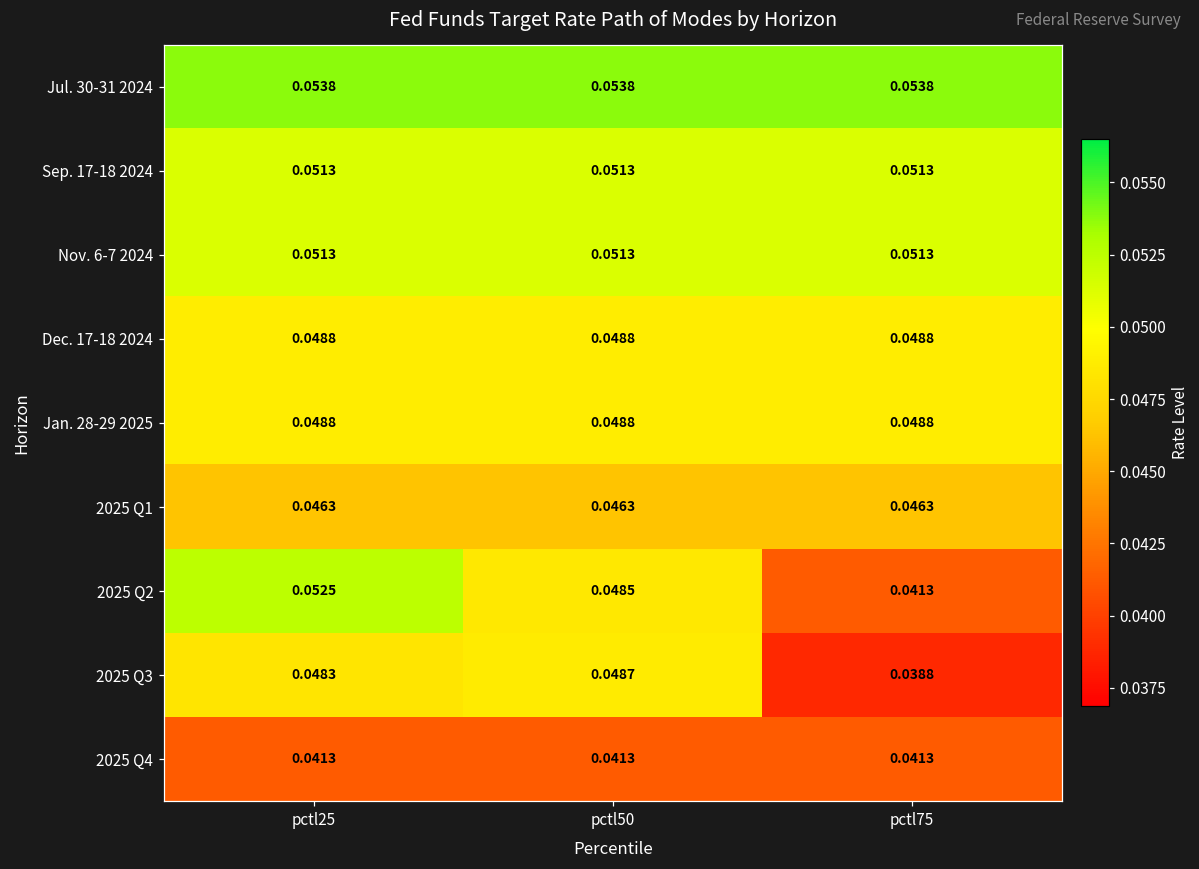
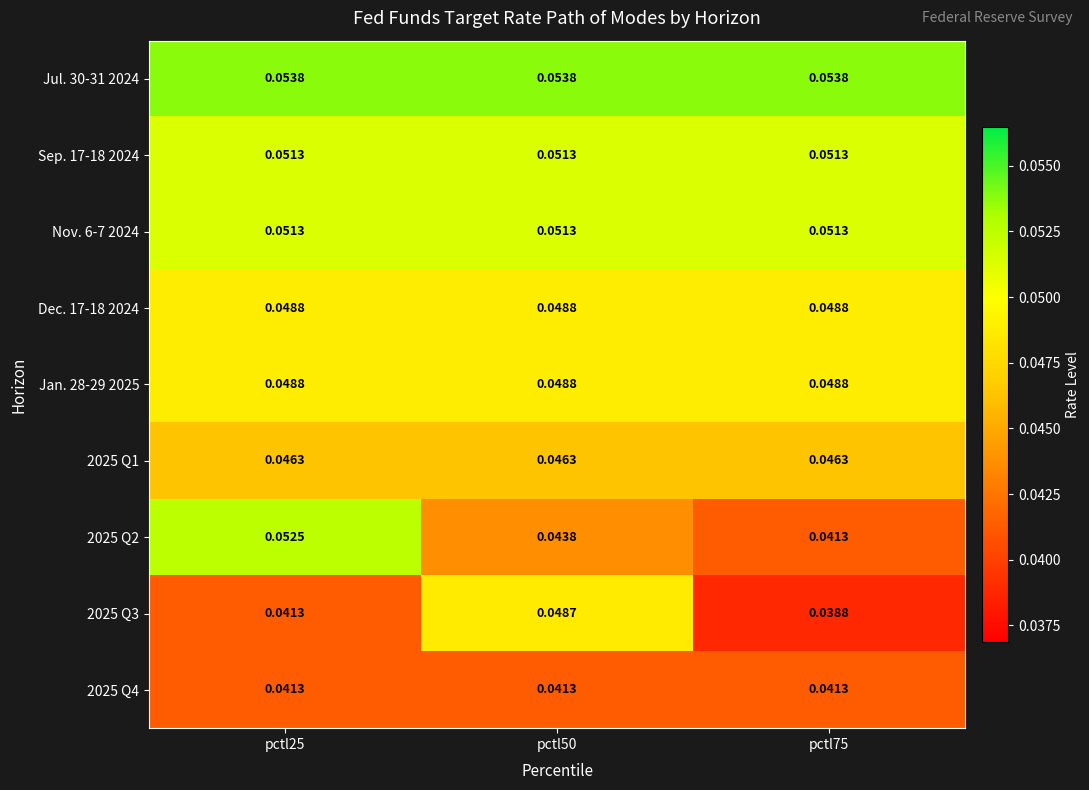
  {
    "Jul. 30-31 2024": {
      "pctl25": 0.0538,
      "pctl50": 0.0538,
      "pctl75": 0.0538
    },
    "Sep. 17-18 2024": {
      "pctl25": 0.0513,
      "pctl50": 0.0513,
      "pctl75": 0.0513
    },
    "Nov. 6-7 2024": {
      "pctl25": 0.0513,
      "pctl50": 0.0513,
      "pctl75": 0.0513
    },
    "Dec. 17-18 2024": {
      "pctl25": 0.0488,
      "pctl50": 0.0488,
      "pctl75": 0.0488
    },
    "Jan. 28-29 2025": {
      "pctl25": 0.0488,
      "pctl50": 0.0488,
      "pctl75": 0.0488
    },
    "2025 Q1": {
      "pctl25": 0.0463,
      "pctl50": 0.0463,
      "pctl75": 0.0463
    },
    "2025 Q2": {
      "pctl25": 0.0525,
-     "pctl50": 0.0485,
+     "pctl50": 0.0438,
      "pctl75": 0.0413
    },
    "2025 Q3": {
-     "pctl25": 0.0483,
+     "pctl25": 0.0413,
      "pctl50": 0.0487,
      "pctl75": 0.0388
    },
    "2025 Q4": {
      "pctl25": 0.0413,
      "pctl50": 0.0413,
      "pctl75": 0.0413
    }
  }
